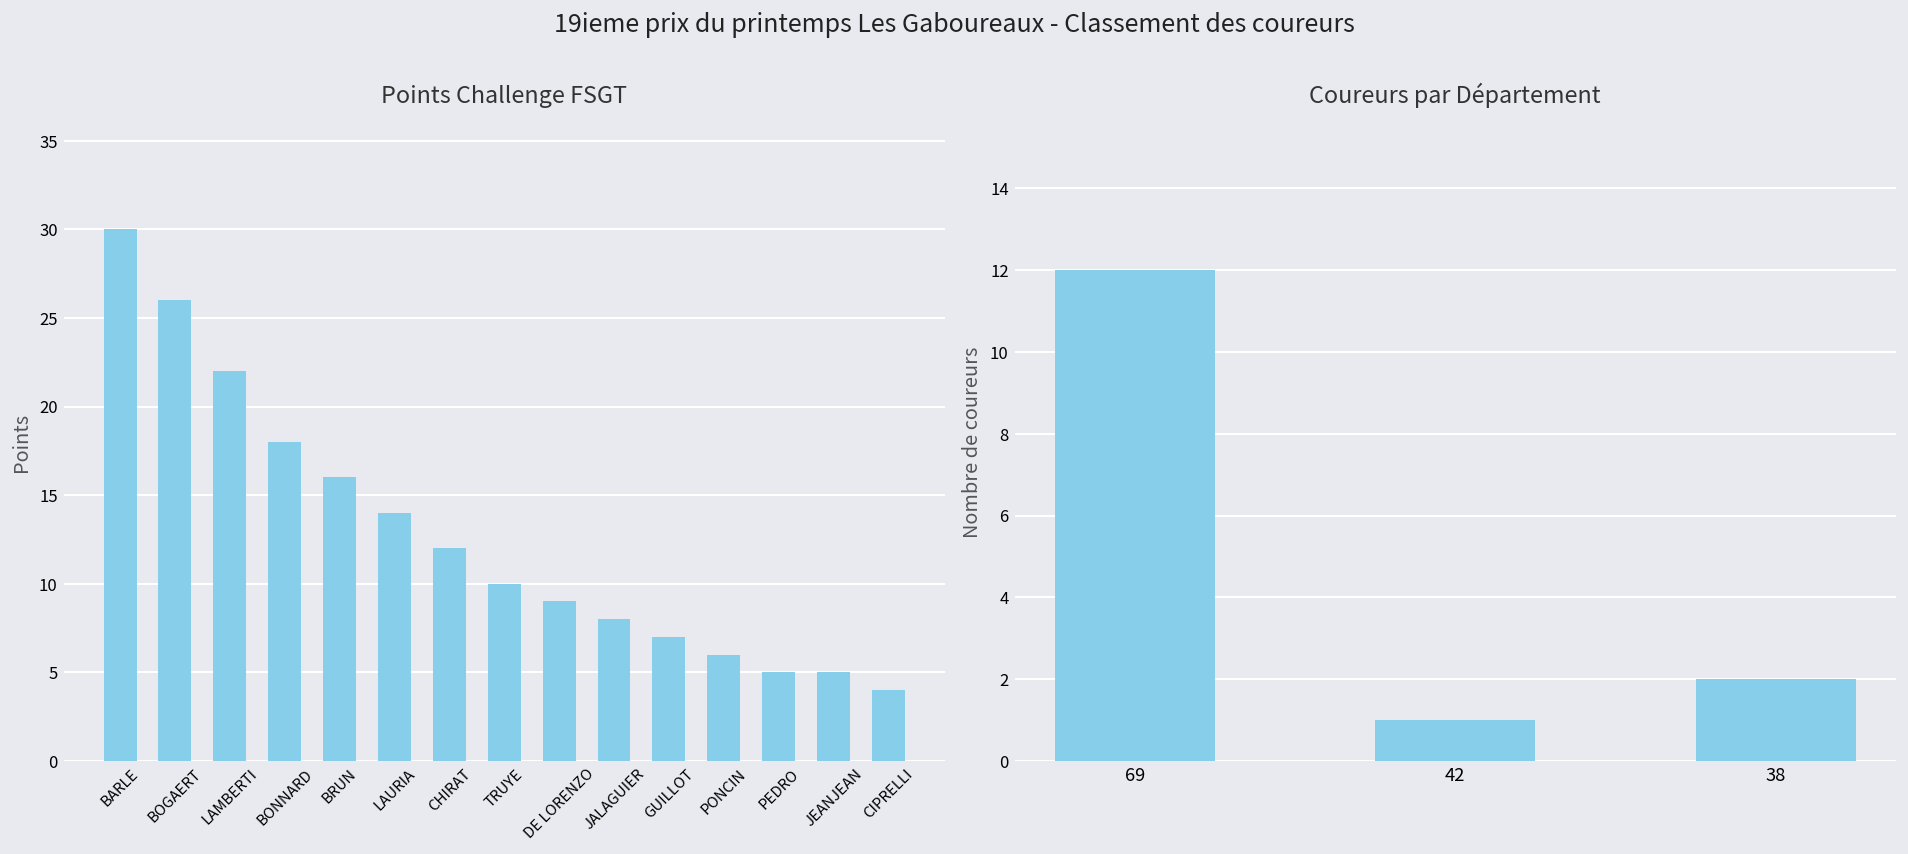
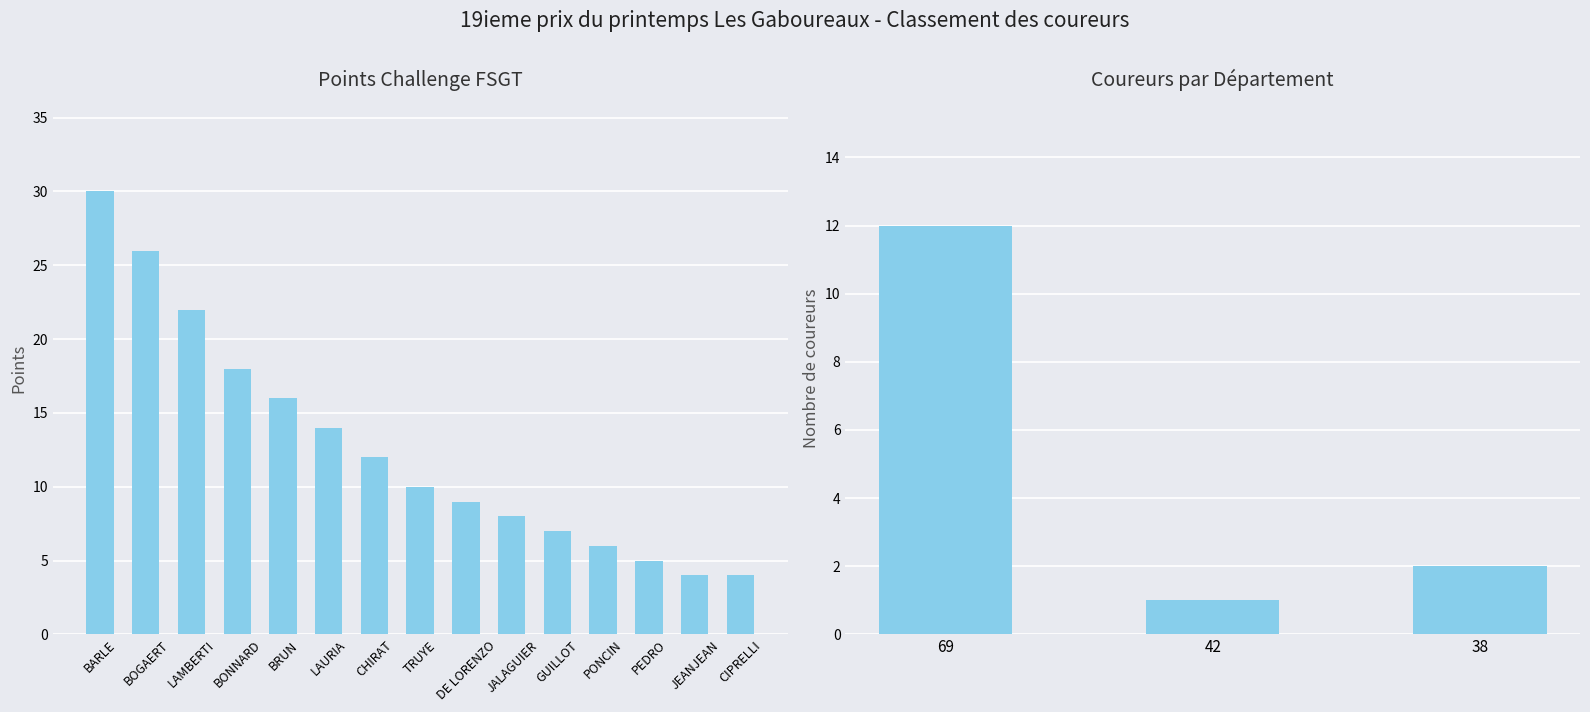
  {
    "Points Challenge FSGT": {
      "BARLE": 30,
      "BOGAERT": 26,
      "LAMBERTI": 22,
      "BONNARD": 18,
      "BRUN": 16,
      "LAURIA": 14,
      "CHIRAT": 12,
      "TRUYE": 10,
      "DE LORENZO": 9,
      "JALAGUIER": 8,
      "GUILLOT": 7,
      "PONCIN": 6,
      "PEDRO": 5,
-     "JEANJEAN": 5,
+     "JEANJEAN": 4,
      "CIPRELLI": 4
    },
    "Coureurs par Département": {
      "69": 12.0,
      "42": 1.0,
      "38": 2.0
    }
  }
